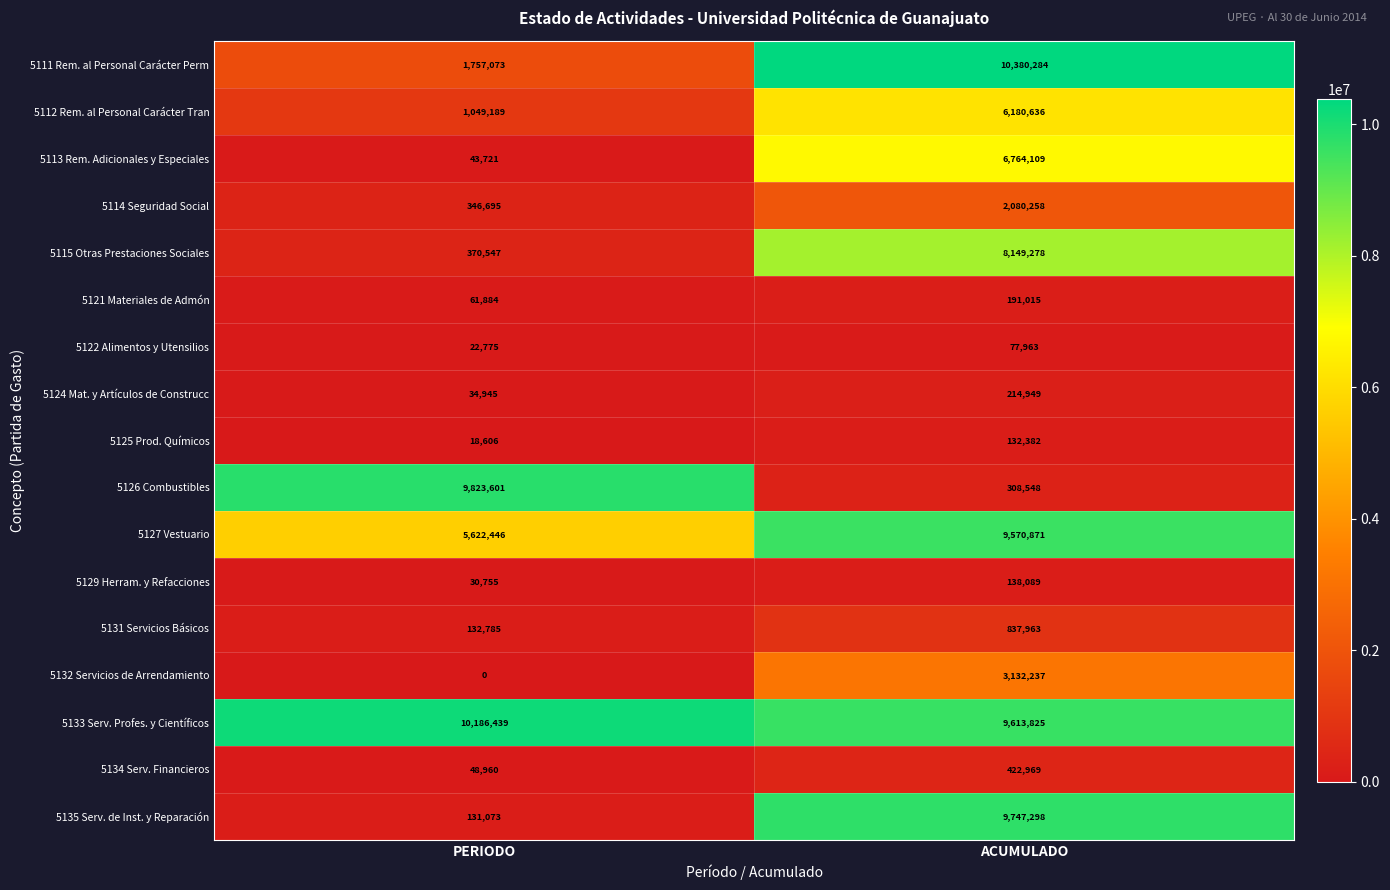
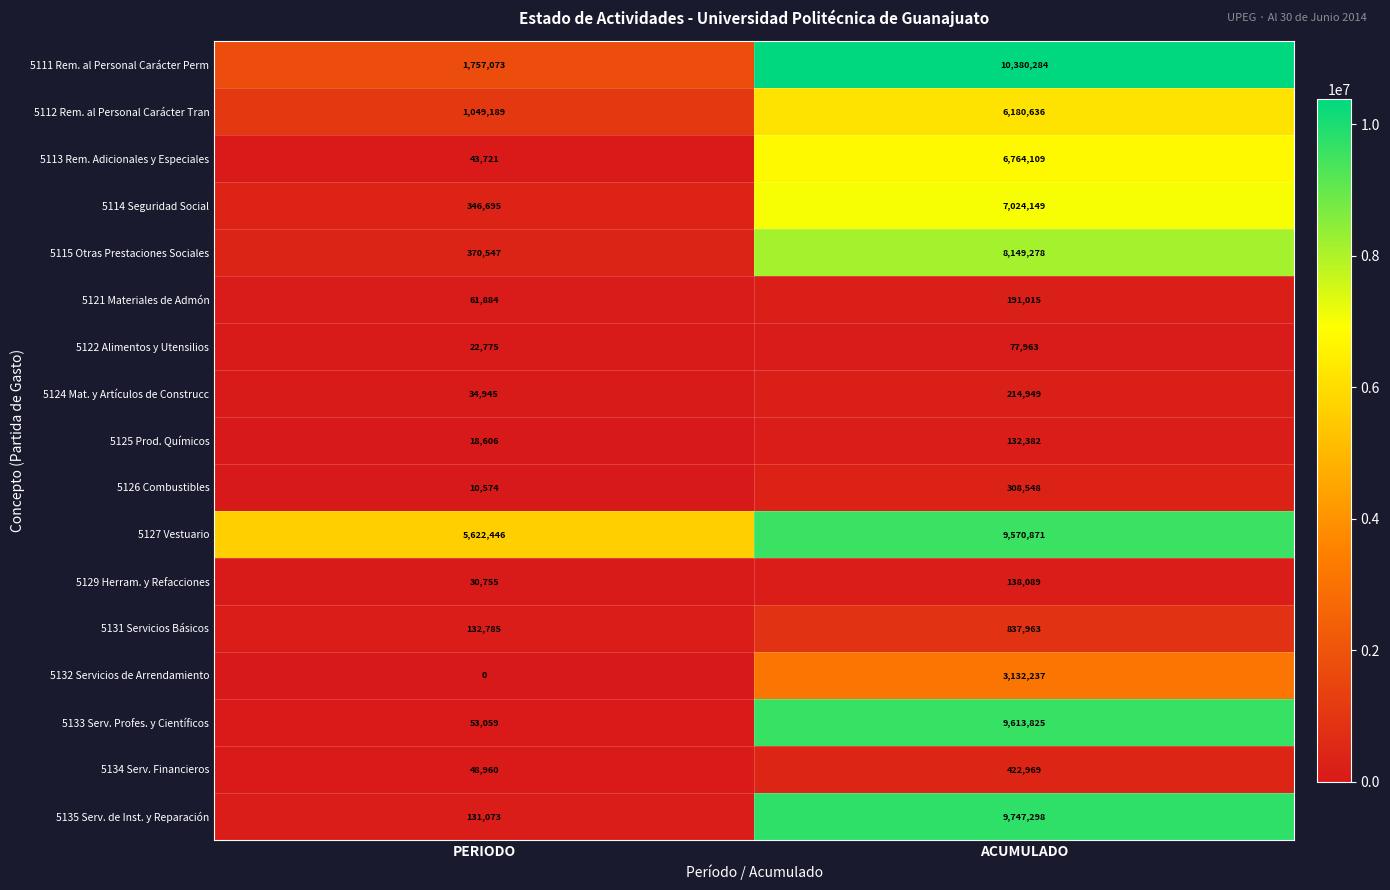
  {
    "5111 Rem. al Personal Carácter Perm": {
      "PERIODO": "1,757,073",
      "ACUMULADO": "10,380,284"
    },
    "5112 Rem. al Personal Carácter Tran": {
      "PERIODO": "1,049,189",
      "ACUMULADO": "6,180,636"
    },
    "5113 Rem. Adicionales y Especiales": {
      "PERIODO": "43,721",
      "ACUMULADO": "6,764,109"
    },
    "5114 Seguridad Social": {
      "PERIODO": "346,695",
-     "ACUMULADO": "2,080,258"
+     "ACUMULADO": "7,024,149"
    },
    "5115 Otras Prestaciones Sociales": {
      "PERIODO": "370,547",
      "ACUMULADO": "8,149,278"
    },
    "5121 Materiales de Admón": {
      "PERIODO": "61,884",
      "ACUMULADO": "191,015"
    },
    "5122 Alimentos y Utensilios": {
      "PERIODO": "22,775",
      "ACUMULADO": "77,963"
    },
    "5124 Mat. y Artículos de Construcc": {
      "PERIODO": "34,945",
      "ACUMULADO": "214,949"
    },
    "5125 Prod. Químicos": {
      "PERIODO": "18,606",
      "ACUMULADO": "132,382"
    },
    "5126 Combustibles": {
-     "PERIODO": "9,823,601",
+     "PERIODO": "10,574",
      "ACUMULADO": "308,548"
    },
    "5127 Vestuario": {
      "PERIODO": "5,622,446",
      "ACUMULADO": "9,570,871"
    },
    "5129 Herram. y Refacciones": {
      "PERIODO": "30,755",
      "ACUMULADO": "138,089"
    },
    "5131 Servicios Básicos": {
      "PERIODO": "132,785",
      "ACUMULADO": "837,963"
    },
    "5132 Servicios de Arrendamiento": {
      "PERIODO": "0",
      "ACUMULADO": "3,132,237"
    },
    "5133 Serv. Profes. y Científicos": {
-     "PERIODO": "10,186,439",
+     "PERIODO": "53,059",
      "ACUMULADO": "9,613,825"
    },
    "5134 Serv. Financieros": {
      "PERIODO": "48,960",
      "ACUMULADO": "422,969"
    },
    "5135 Serv. de Inst. y Reparación": {
      "PERIODO": "131,073",
      "ACUMULADO": "9,747,298"
    }
  }
